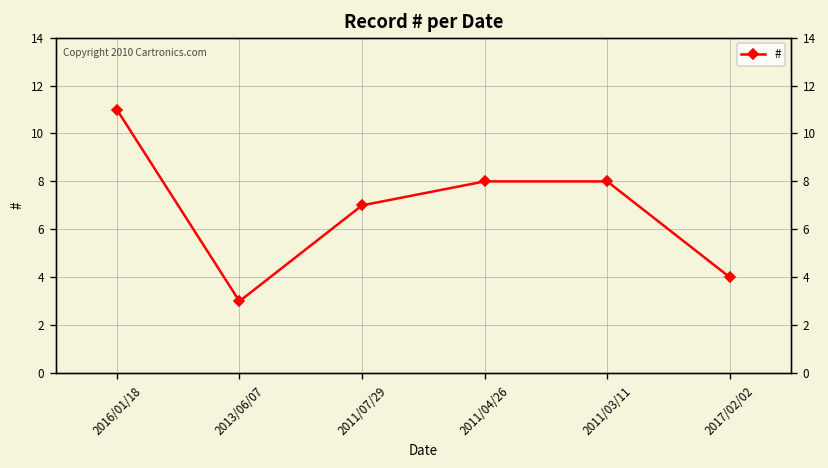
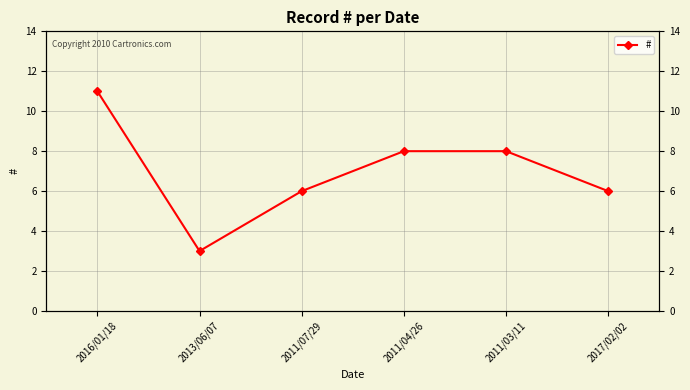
  {
    "2016/01/18": 11,
    "2013/06/07": 3,
-   "2011/07/29": 7,
+   "2011/07/29": 6,
    "2011/04/26": 8,
    "2011/03/11": 8,
-   "2017/02/02": 4
+   "2017/02/02": 6
  }
